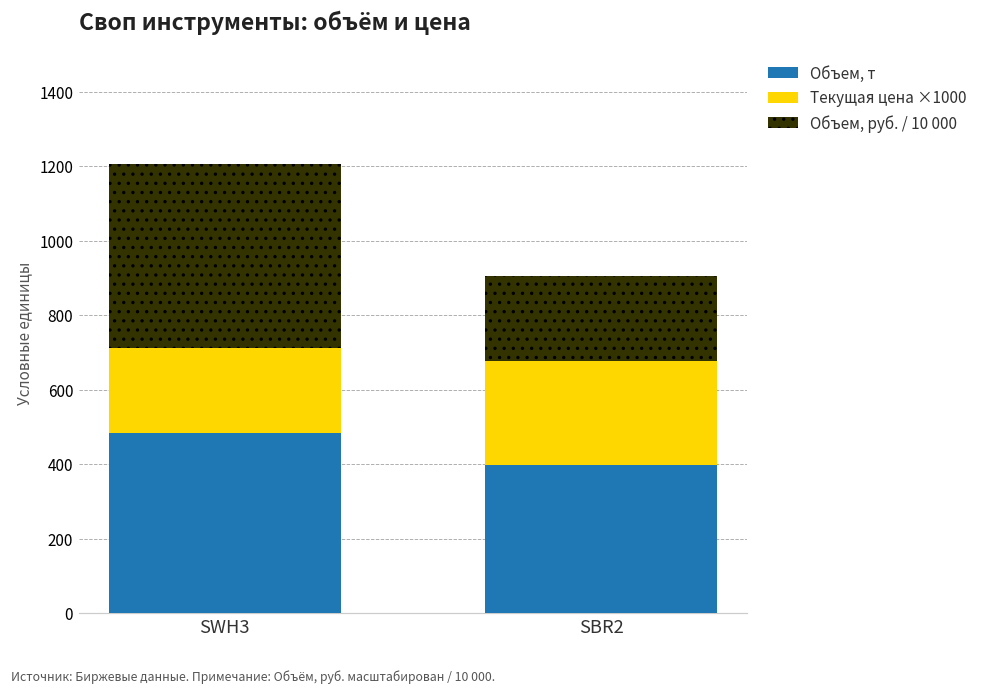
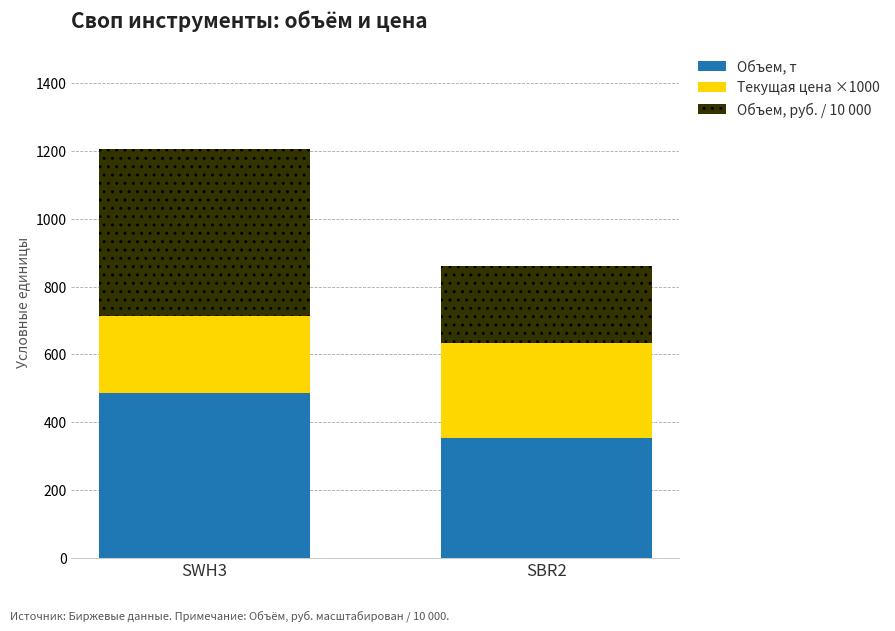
  {
    "Объем, т": {
      "SWH3": 490,
-     "SBR2": 400
+     "SBR2": 350
    },
    "Текущая цена ×1000": {
      "SWH3": 230,
      "SBR2": 280
    },
    "Объем, руб. / 10 000": {
      "SWH3": 490,
      "SBR2": 230
    }
  }
